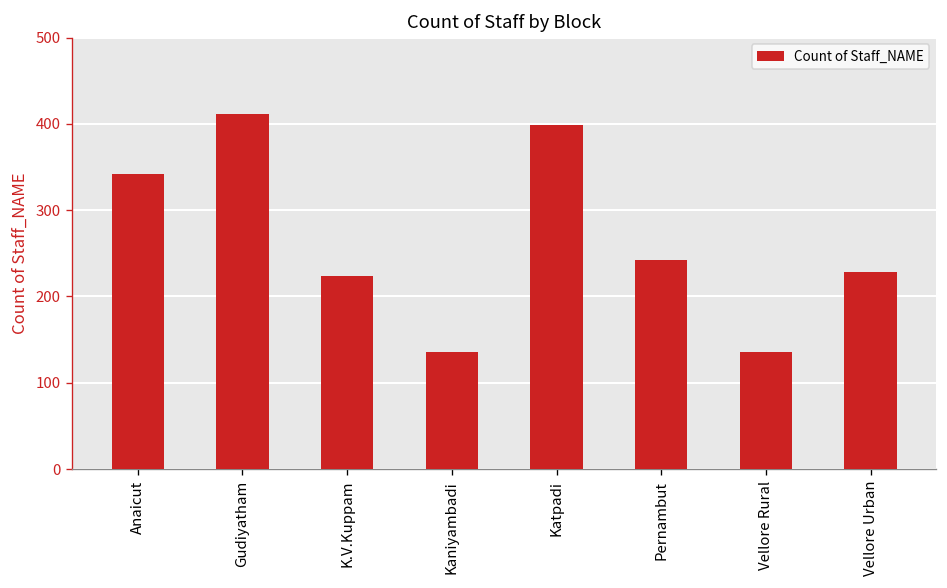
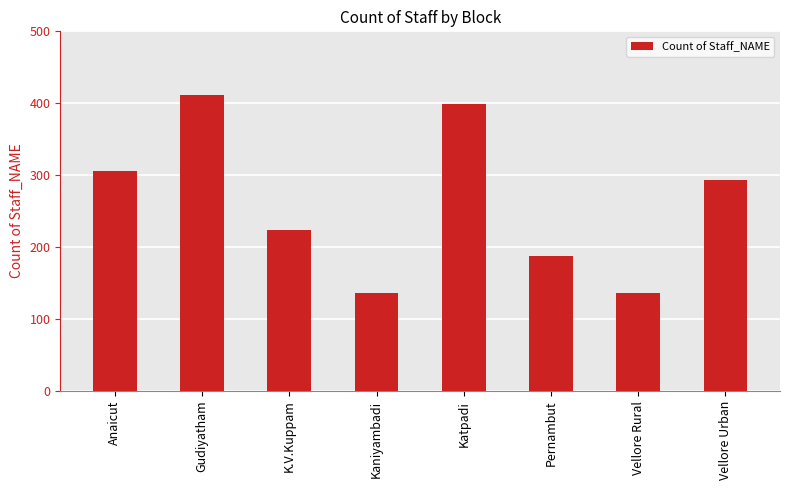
  {
-   "Anaicut": 340,
+   "Anaicut": 310,
    "Gudiyatham": 410,
    "K.V.Kuppam": 220,
    "Kaniyambadi": 140,
    "Katpadi": 400,
-   "Pernambut": 240,
+   "Pernambut": 190,
    "Vellore Rural": 140,
-   "Vellore Urban": 230
+   "Vellore Urban": 290
  }
